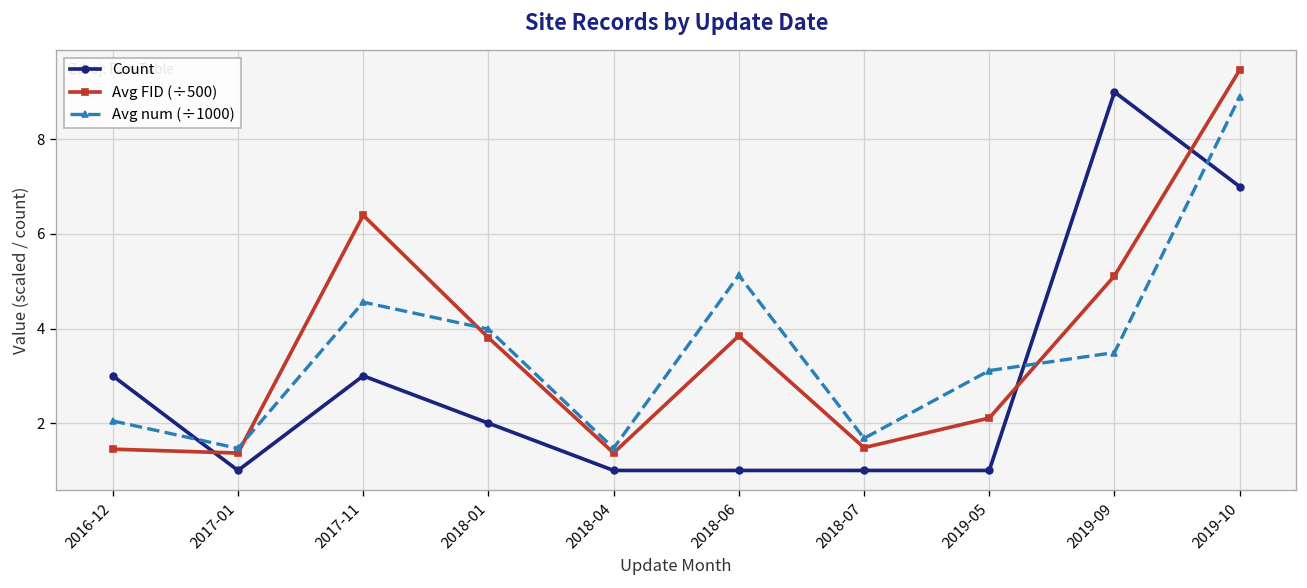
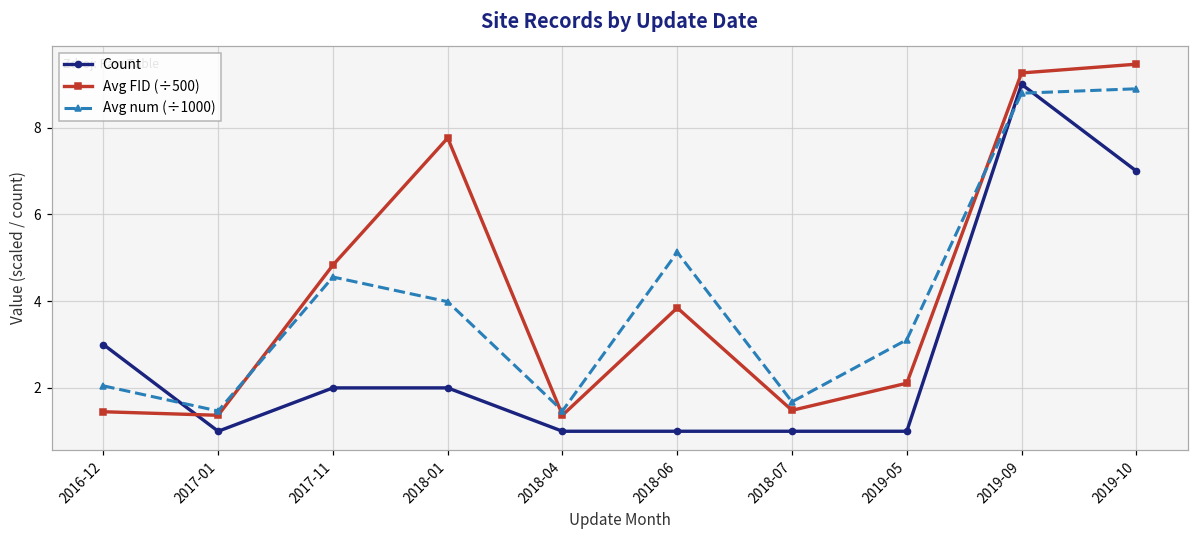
  {
    "Count": {
      "2016-12": 3,
      "2017-01": 1,
-     "2017-11": 3,
+     "2017-11": 2,
      "2018-01": 2,
      "2018-04": 1,
      "2018-06": 1,
      "2018-07": 1,
      "2019-05": 1,
      "2019-09": 9,
      "2019-10": 7
    },
    "Avg FID (÷500)": {
      "2016-12": 1.5,
      "2017-01": 1.4,
-     "2017-11": 6.4,
-     "2018-01": 3.8,
+     "2017-11": 4.8,
+     "2018-01": 7.8,
      "2018-04": 1.4,
      "2018-06": 3.8,
      "2018-07": 1.5,
      "2019-05": 2.1,
-     "2019-09": 5.1,
+     "2019-09": 9.3,
      "2019-10": 9.5
    },
    "Avg num (÷1000)": {
      "2016-12": 2.0,
      "2017-01": 1.5,
      "2017-11": 4.6,
      "2018-01": 4.0,
      "2018-04": 1.5,
      "2018-06": 5.1,
      "2018-07": 1.7,
      "2019-05": 3.1,
-     "2019-09": 3.5,
+     "2019-09": 8.8,
      "2019-10": 8.9
    }
  }
